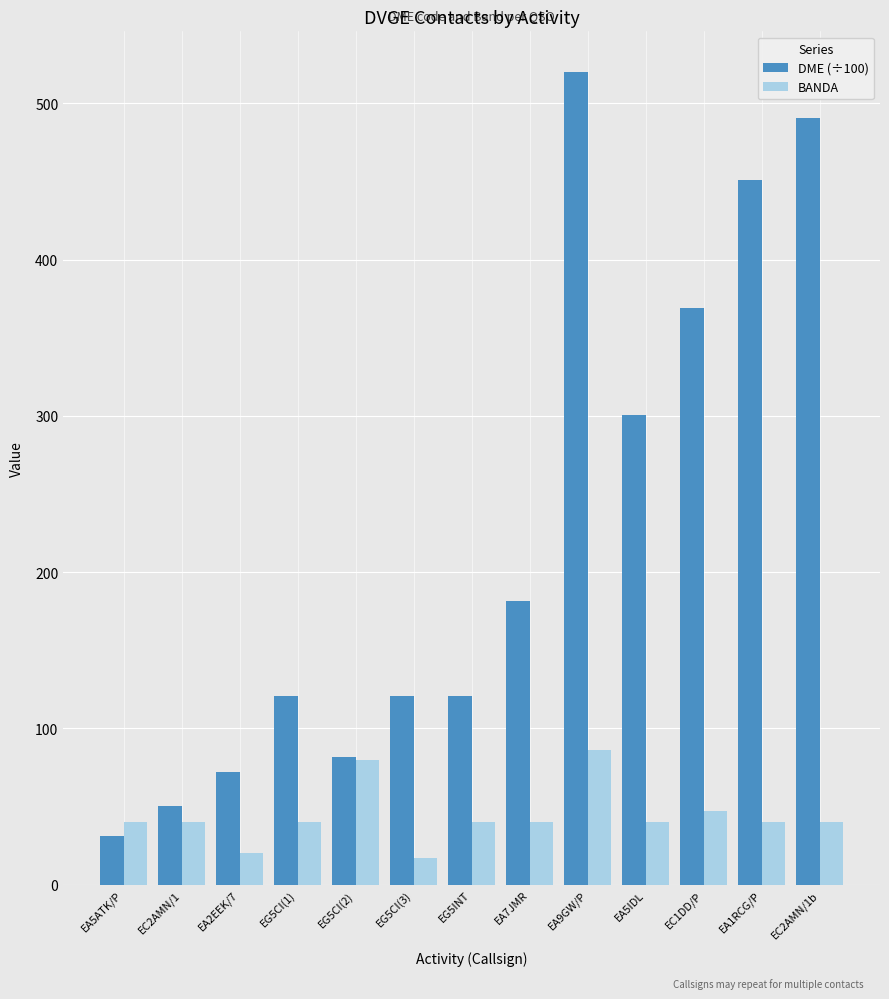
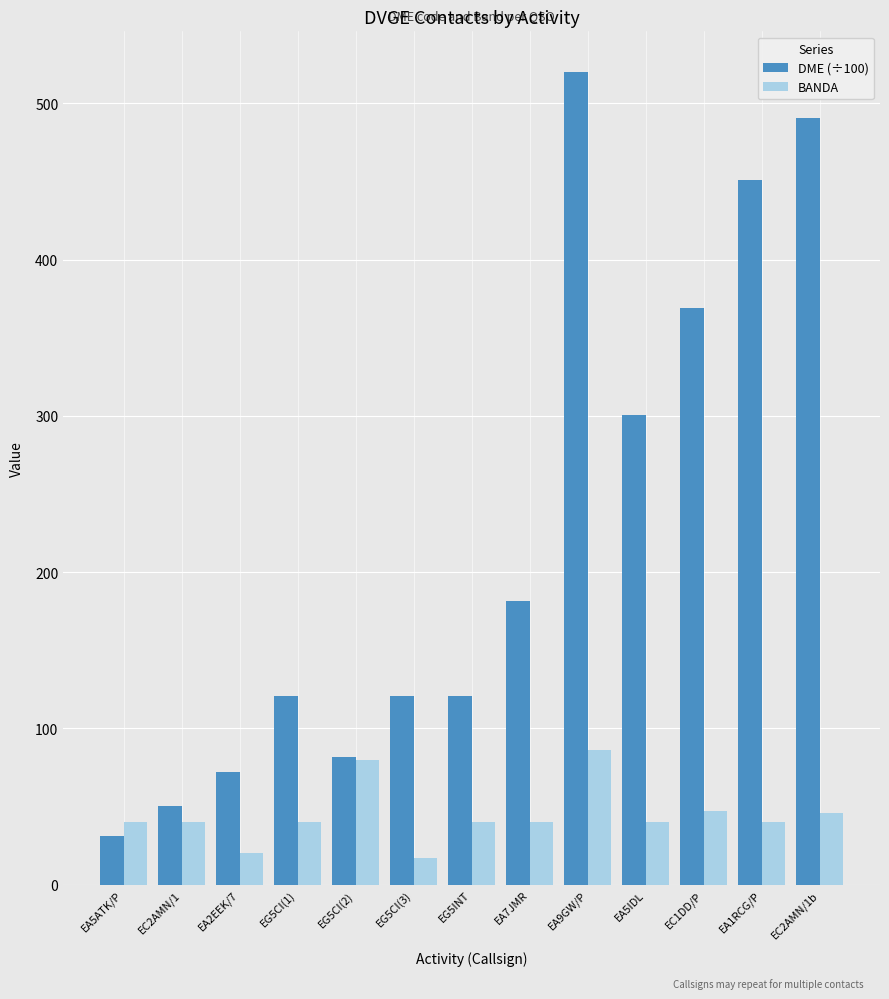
  {
    "DME (÷100)": {
      "EA5ATK/P": 31,
      "EC2AMN/1": 51,
      "EA2EEK/7": 72,
      "EG5CI(1)": 120,
      "EG5CI(2)": 82,
      "EG5CI(3)": 120,
      "EG5INT": 120,
      "EA7JMR": 182,
      "EA9GW/P": 520,
      "EA5IDL": 300,
      "EC1DD/P": 369,
      "EA1RCG/P": 451,
      "EC2AMN/1b": 491
    },
    "BANDA": {
      "EA5ATK/P": 40,
      "EC2AMN/1": 40,
      "EA2EEK/7": 20,
      "EG5CI(1)": 40,
      "EG5CI(2)": 80,
      "EG5CI(3)": 17,
      "EG5INT": 40,
      "EA7JMR": 40,
      "EA9GW/P": 86,
      "EA5IDL": 40,
      "EC1DD/P": 47,
      "EA1RCG/P": 40,
-     "EC2AMN/1b": 40
+     "EC2AMN/1b": 46
    }
  }
